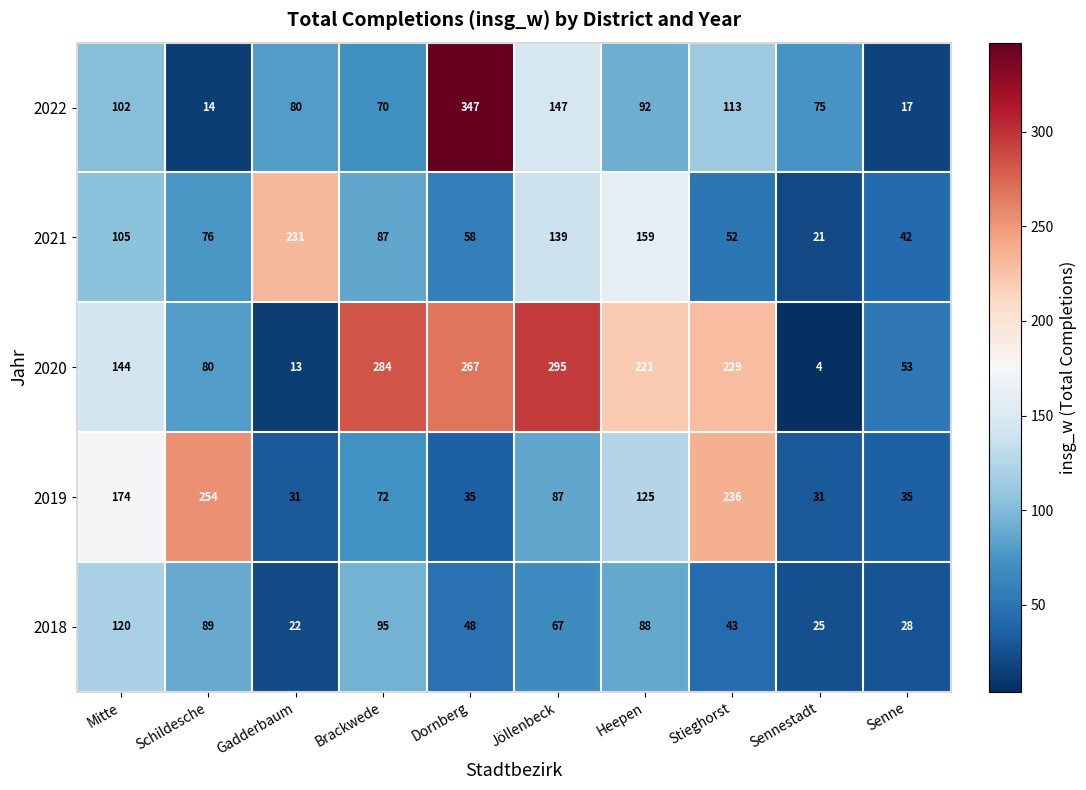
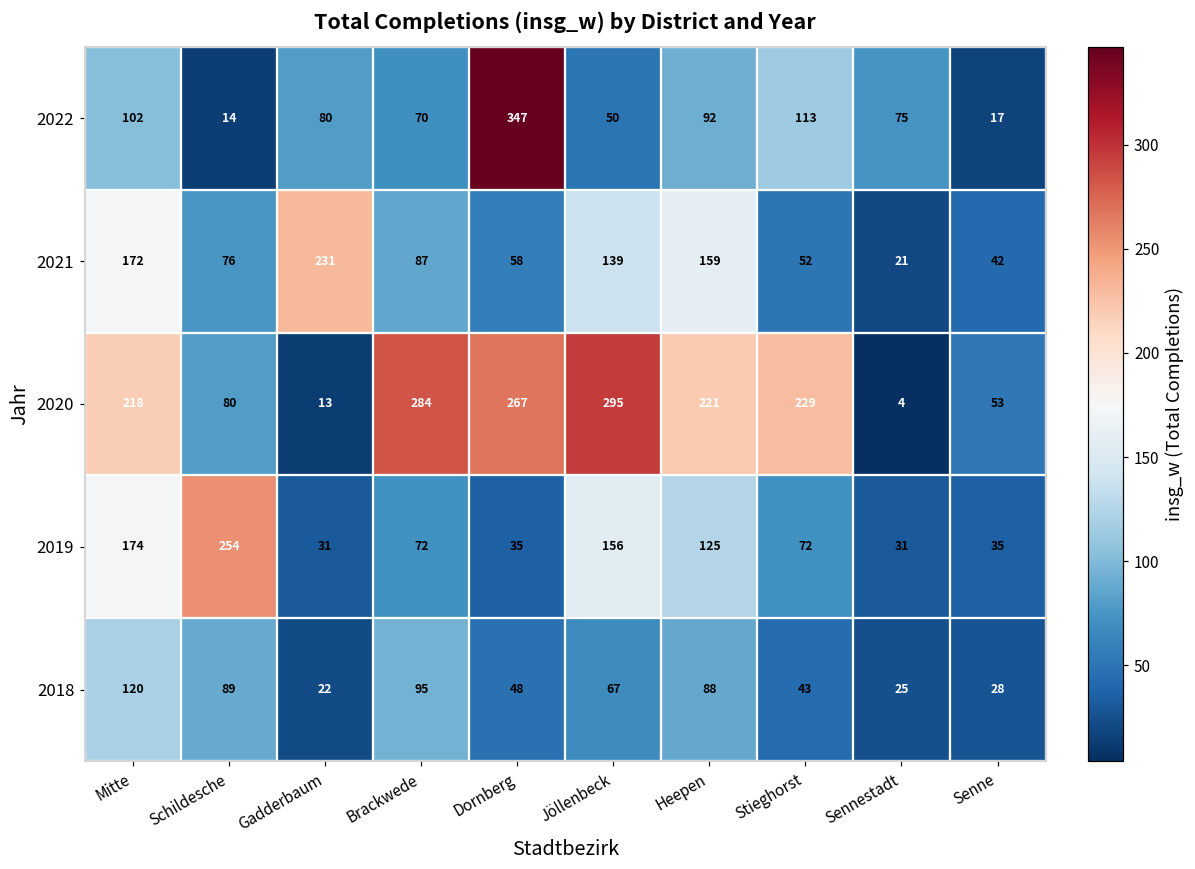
  {
    "2022": {
      "Mitte": 102,
      "Schildesche": 14,
      "Gadderbaum": 80,
      "Brackwede": 70,
      "Dornberg": 347,
-     "Jöllenbeck": 147,
+     "Jöllenbeck": 50,
      "Heepen": 92,
      "Stieghorst": 113,
      "Sennestadt": 75,
      "Senne": 17
    },
    "2021": {
-     "Mitte": 105,
+     "Mitte": 172,
      "Schildesche": 76,
      "Gadderbaum": 231,
      "Brackwede": 87,
      "Dornberg": 58,
      "Jöllenbeck": 139,
      "Heepen": 159,
      "Stieghorst": 52,
      "Sennestadt": 21,
      "Senne": 42
    },
    "2020": {
-     "Mitte": 144,
+     "Mitte": 218,
      "Schildesche": 80,
      "Gadderbaum": 13,
      "Brackwede": 284,
      "Dornberg": 267,
      "Jöllenbeck": 295,
      "Heepen": 221,
      "Stieghorst": 229,
      "Sennestadt": 4,
      "Senne": 53
    },
    "2019": {
      "Mitte": 174,
      "Schildesche": 254,
      "Gadderbaum": 31,
      "Brackwede": 72,
      "Dornberg": 35,
-     "Jöllenbeck": 87,
+     "Jöllenbeck": 156,
      "Heepen": 125,
-     "Stieghorst": 236,
+     "Stieghorst": 72,
      "Sennestadt": 31,
      "Senne": 35
    },
    "2018": {
      "Mitte": 120,
      "Schildesche": 89,
      "Gadderbaum": 22,
      "Brackwede": 95,
      "Dornberg": 48,
      "Jöllenbeck": 67,
      "Heepen": 88,
      "Stieghorst": 43,
      "Sennestadt": 25,
      "Senne": 28
    }
  }
